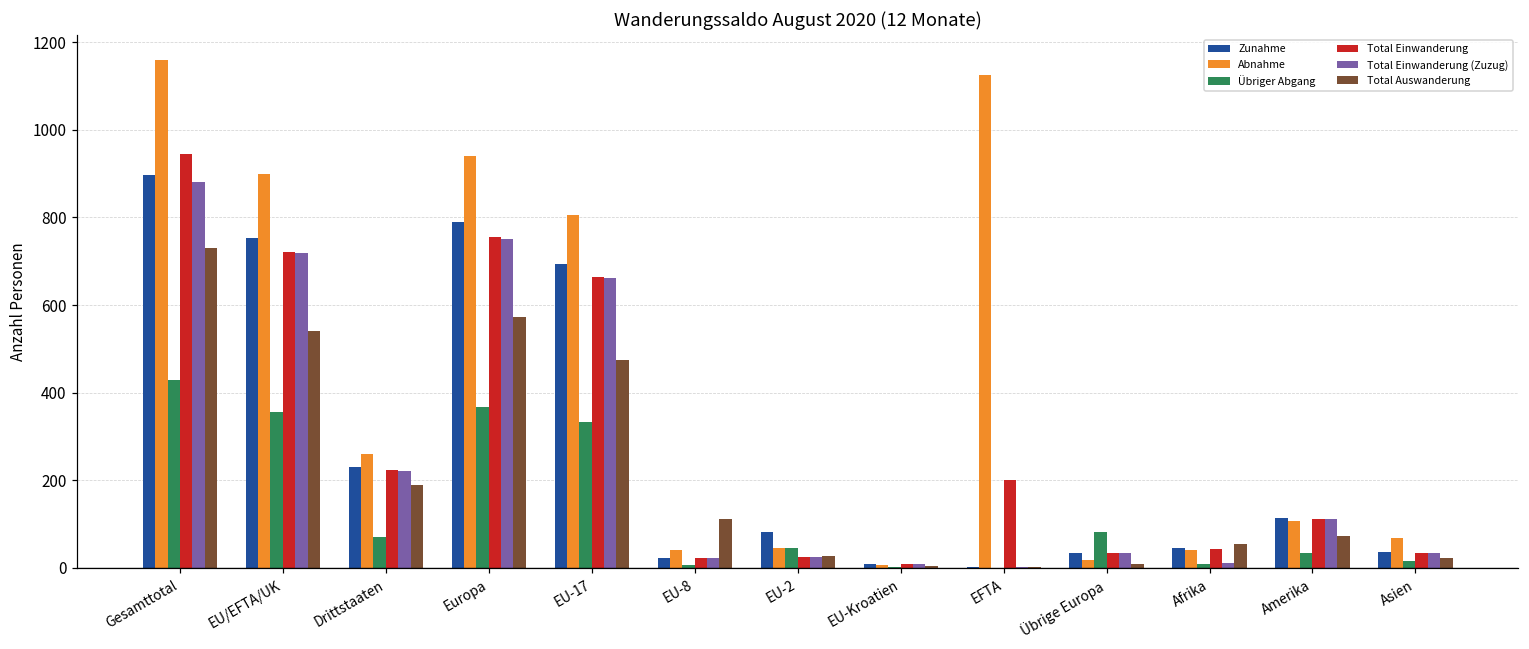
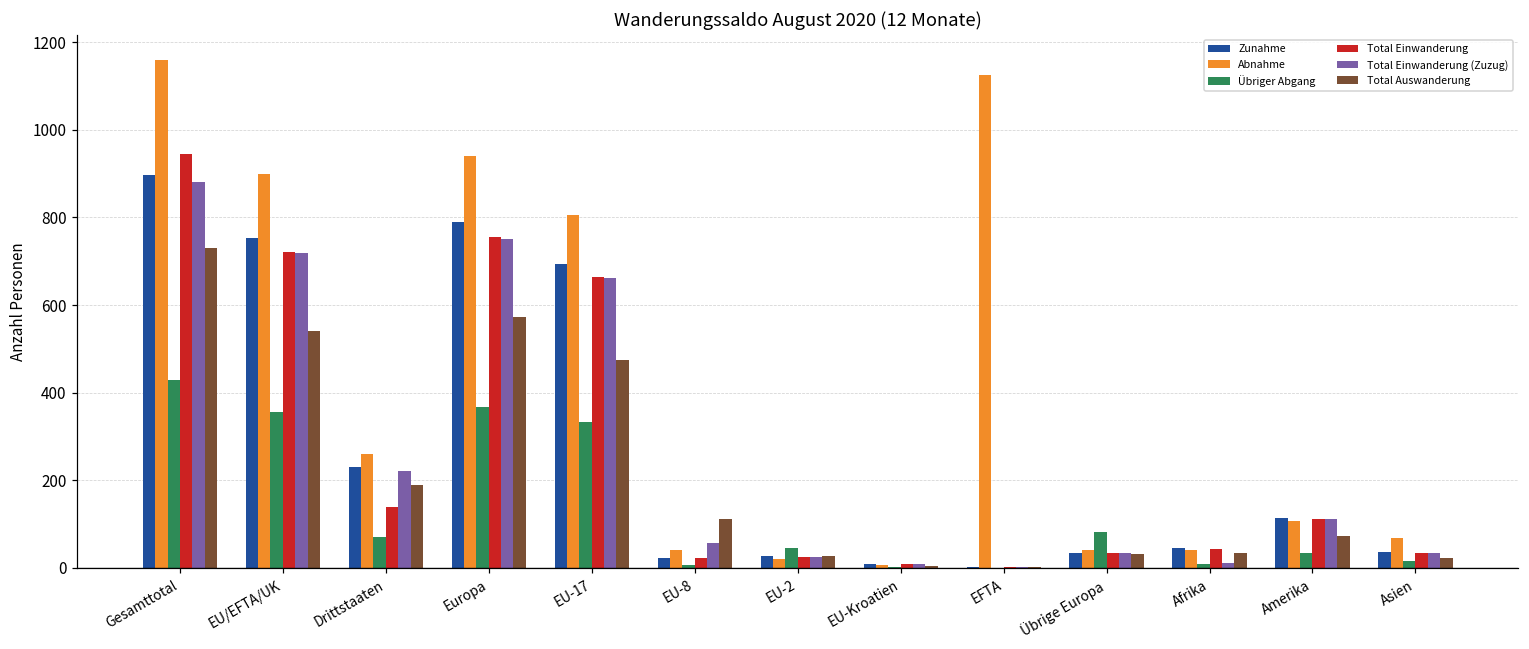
  {
    "Zunahme": {
      "Gesamttotal": 900,
      "EU/EFTA/UK": 750,
      "Drittstaaten": 230,
      "Europa": 790,
      "EU-17": 690,
      "EU-8": 20,
-     "EU-2": 80,
+     "EU-2": 30,
      "EU-Kroatien": 10,
      "Übrige Europa": 40,
      "Afrika": 50,
      "Amerika": 110,
      "Asien": 40
    },
    "Abnahme": {
      "Gesamttotal": 1160,
      "EU/EFTA/UK": 900,
      "Drittstaaten": 260,
      "Europa": 940,
      "EU-17": 810,
      "EU-8": 40,
-     "EU-2": 50,
+     "EU-2": 20,
      "EFTA": 1130,
-     "Übrige Europa": 20,
+     "Übrige Europa": 40,
      "Afrika": 40,
      "Amerika": 110,
      "Asien": 70
    },
    "Übriger Abgang": {
      "Gesamttotal": 430,
      "EU/EFTA/UK": 360,
      "Drittstaaten": 70,
      "Europa": 370,
      "EU-17": 330,
      "EU-8": 10,
      "EU-2": 50,
      "EFTA": 0,
      "Übrige Europa": 80,
      "Afrika": 10,
      "Amerika": 40,
      "Asien": 20
    },
    "Total Einwanderung": {
      "Gesamttotal": 950,
      "EU/EFTA/UK": 720,
-     "Drittstaaten": 220,
+     "Drittstaaten": 140,
      "Europa": 760,
      "EU-17": 670,
      "EU-8": 20,
      "EU-2": 20,
      "EU-Kroatien": 10,
-     "EFTA": 200,
+     "EFTA": 0,
      "Übrige Europa": 30,
      "Afrika": 40,
      "Amerika": 110,
      "Asien": 40
    },
    "Total Einwanderung (Zuzug)": {
      "Gesamttotal": 880,
      "EU/EFTA/UK": 720,
      "Drittstaaten": 220,
      "Europa": 750,
      "EU-17": 660,
-     "EU-8": 20,
+     "EU-8": 60,
      "EU-2": 20,
      "EU-Kroatien": 10,
      "Übrige Europa": 30,
      "Afrika": 10,
      "Amerika": 110,
      "Asien": 40
    },
    "Total Auswanderung": {
      "Gesamttotal": 730,
      "EU/EFTA/UK": 540,
      "Drittstaaten": 190,
      "Europa": 570,
      "EU-17": 470,
      "EU-8": 110,
      "EU-2": 30,
-     "Übrige Europa": 10,
-     "Afrika": 50,
+     "Übrige Europa": 30,
+     "Afrika": 30,
      "Amerika": 70,
      "Asien": 20
    }
  }
